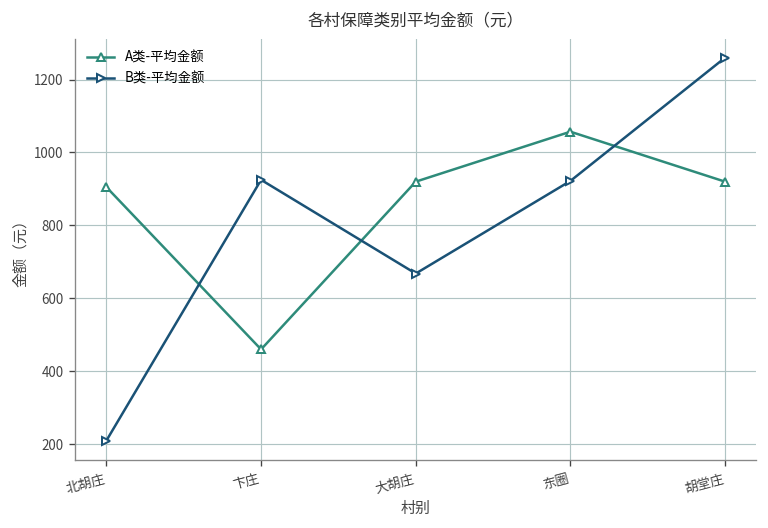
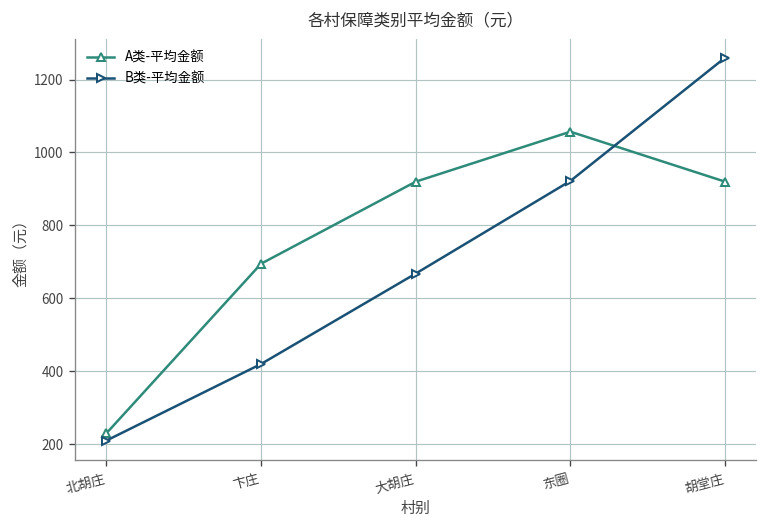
  {
    "A类-平均金额": {
-     "北胡庄": 910,
-     "卞庄": 460,
+     "北胡庄": 230,
+     "卞庄": 700,
      "大胡庄": 920,
      "东圈": 1060,
      "胡堂庄": 920
    },
    "B类-平均金额": {
      "北胡庄": 210,
-     "卞庄": 930,
+     "卞庄": 420,
      "大胡庄": 670,
      "东圈": 920,
      "胡堂庄": 1260
    }
  }
